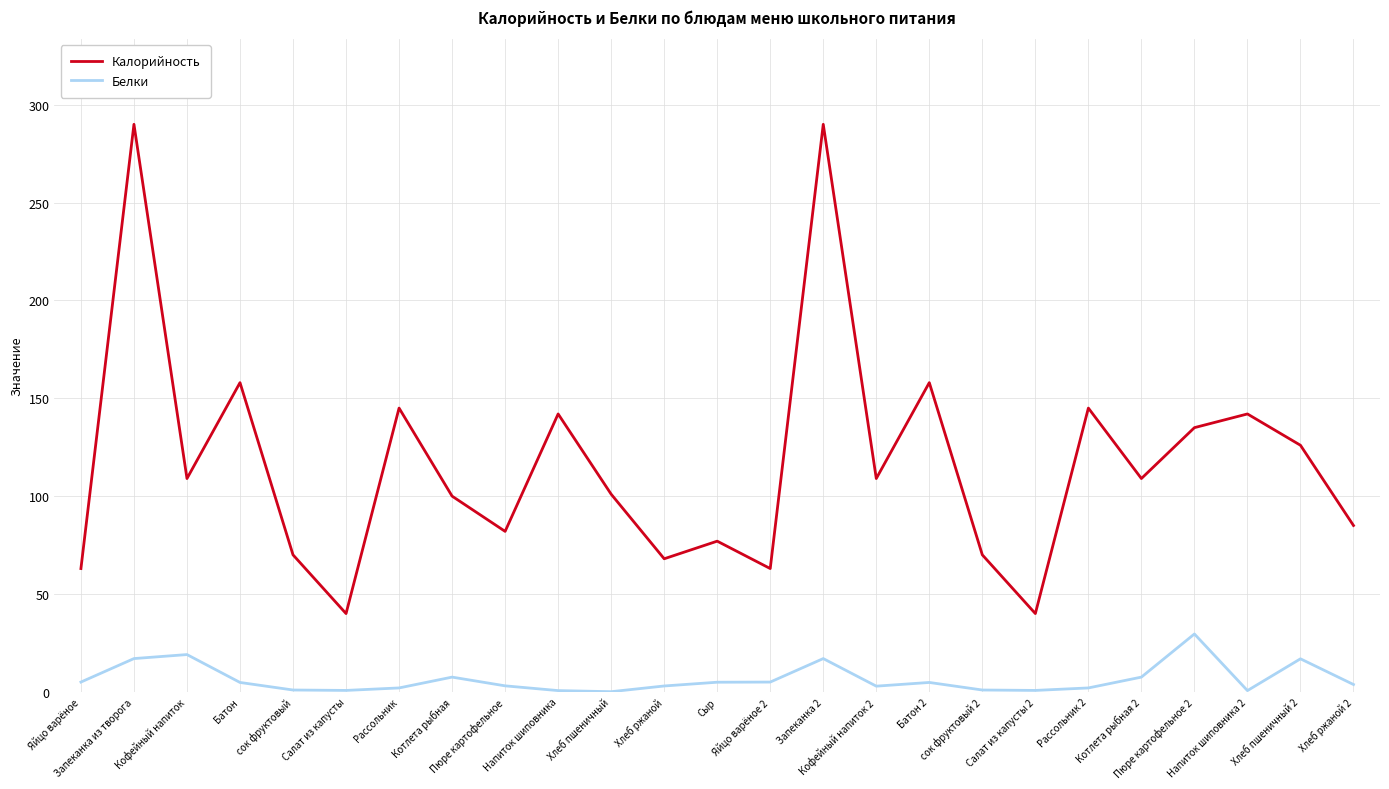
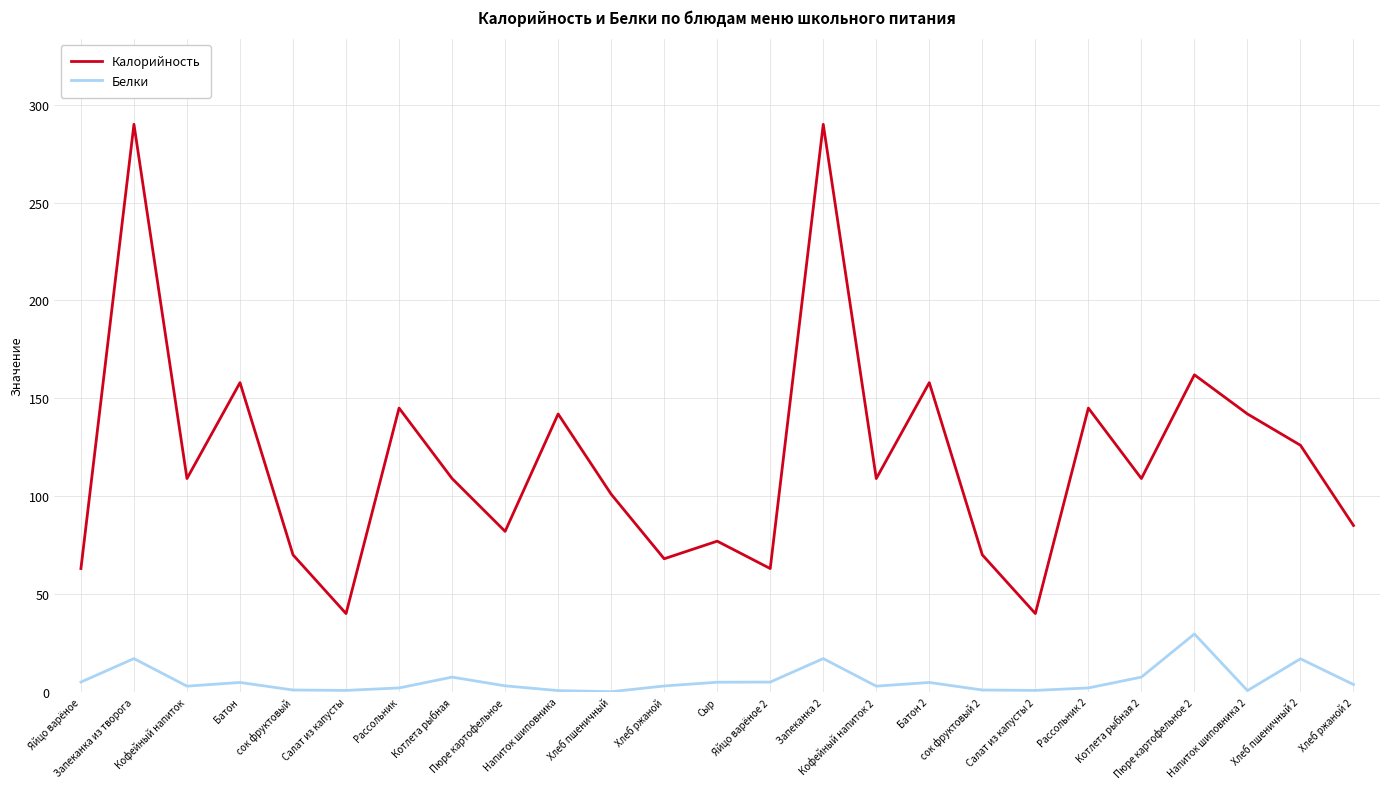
  {
    "Калорийность": {
      "Яйцо варёное": 63,
      "Запеканка из творога": 290,
      "Кофейный напиток": 109,
      "Батон": 158,
      "сок фруктовый": 70,
      "Салат из капусты": 40,
      "Рассольник": 145,
-     "Котлета рыбная": 100,
+     "Котлета рыбная": 109,
      "Пюре картофельное": 82,
      "Напиток шиповника": 142,
      "Хлеб пшеничный": 101,
      "Хлеб ржаной": 68,
      "Сыр": 77,
      "Яйцо варёное 2": 63,
      "Запеканка 2": 290,
      "Кофейный напиток 2": 109,
      "Батон 2": 158,
      "сок фруктовый 2": 70,
      "Салат из капусты 2": 40,
      "Рассольник 2": 145,
      "Котлета рыбная 2": 109,
-     "Пюре картофельное 2": 135,
+     "Пюре картофельное 2": 162,
      "Напиток шиповника 2": 142,
      "Хлеб пшеничный 2": 126,
      "Хлеб ржаной 2": 85
    },
    "Белки": {
      "Яйцо варёное": 5,
      "Запеканка из творога": 17,
-     "Кофейный напиток": 19,
+     "Кофейный напиток": 3,
      "Батон": 5,
      "сок фруктовый": 1,
      "Салат из капусты": 1,
      "Рассольник": 2,
      "Котлета рыбная": 8,
      "Пюре картофельное": 3,
      "Напиток шиповника": 1,
      "Хлеб пшеничный": 0,
      "Хлеб ржаной": 3,
      "Сыр": 5,
      "Яйцо варёное 2": 5,
      "Запеканка 2": 17,
      "Кофейный напиток 2": 3,
      "Батон 2": 5,
      "сок фруктовый 2": 1,
      "Салат из капусты 2": 1,
      "Рассольник 2": 2,
      "Котлета рыбная 2": 8,
      "Пюре картофельное 2": 30,
      "Напиток шиповника 2": 1,
      "Хлеб пшеничный 2": 17,
      "Хлеб ржаной 2": 4
    }
  }
